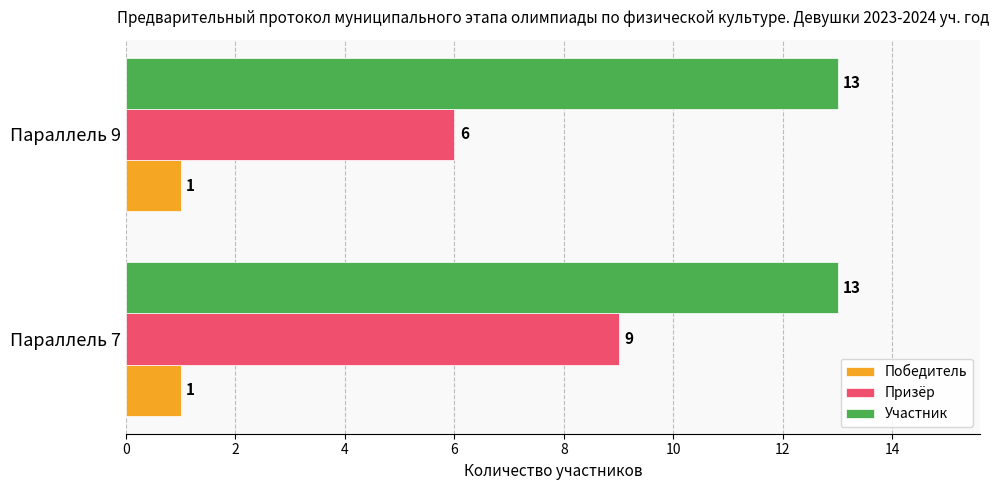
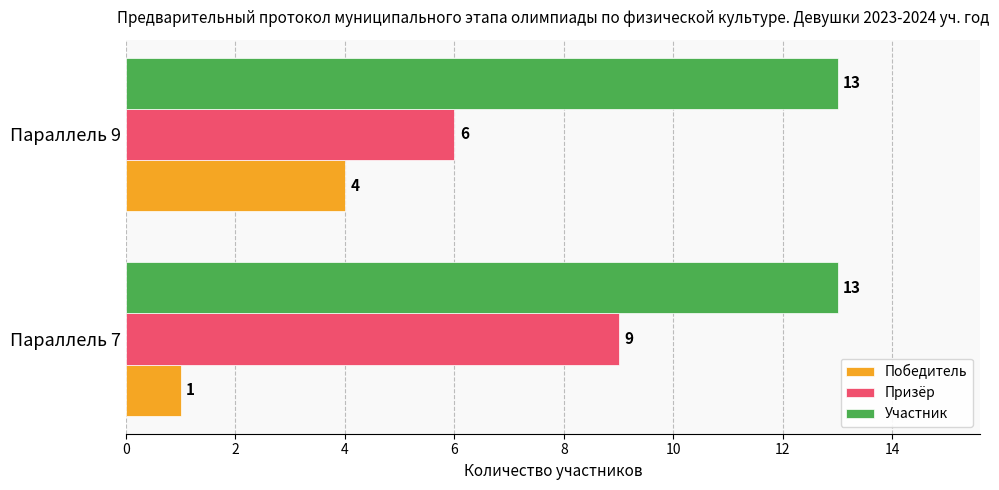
  {
    "Победитель": {
-     "Параллель 9": 1,
+     "Параллель 9": 4,
      "Параллель 7": 1
    },
    "Призёр": {
      "Параллель 9": 6,
      "Параллель 7": 9
    },
    "Участник": {
      "Параллель 9": 13,
      "Параллель 7": 13
    }
  }
